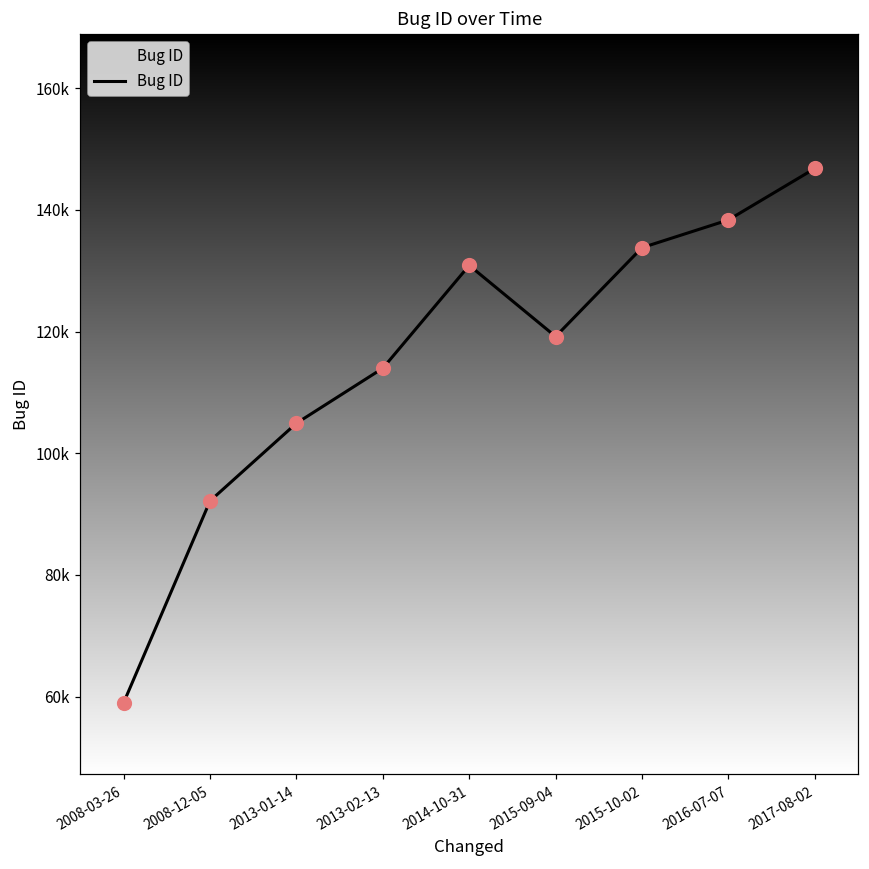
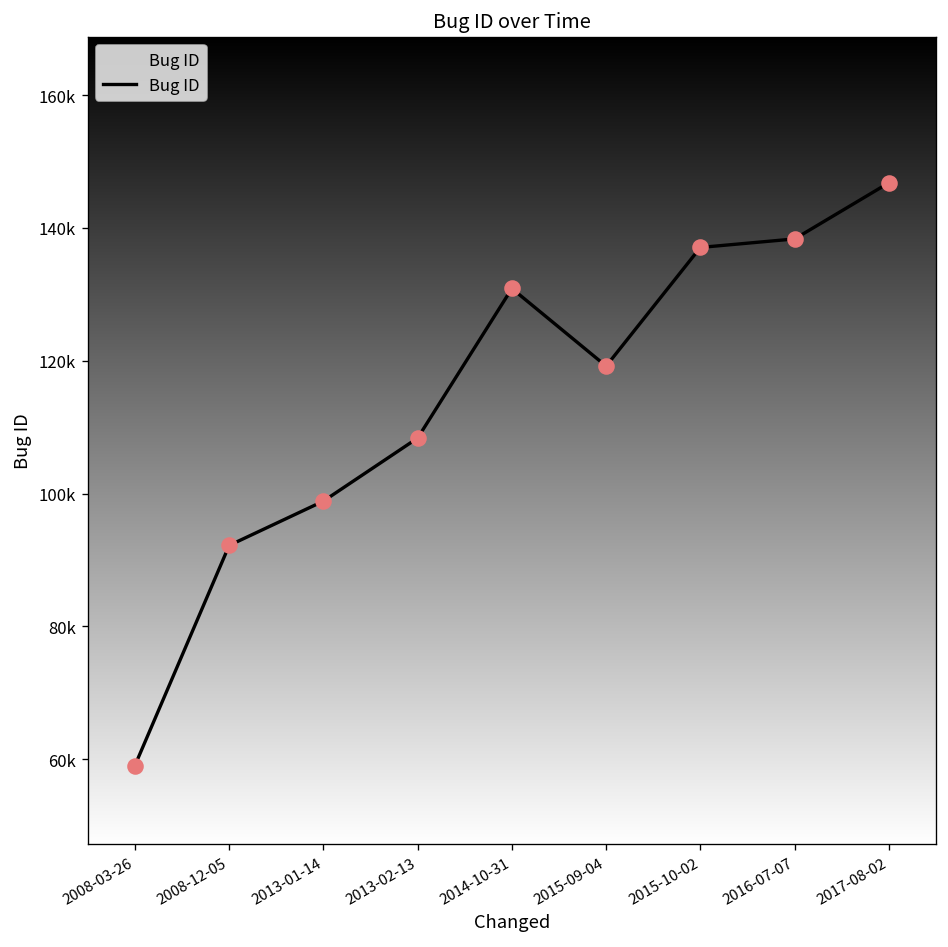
  {
    "2008-03-26": 59000,
    "2008-12-05": 92000,
-   "2013-01-14": 105000,
-   "2013-02-13": 114000,
+   "2013-01-14": 99000,
+   "2013-02-13": 108000,
    "2014-10-31": 131000,
    "2015-09-04": 119000,
-   "2015-10-02": 134000,
+   "2015-10-02": 137000,
    "2016-07-07": 138000,
    "2017-08-02": 147000
  }
